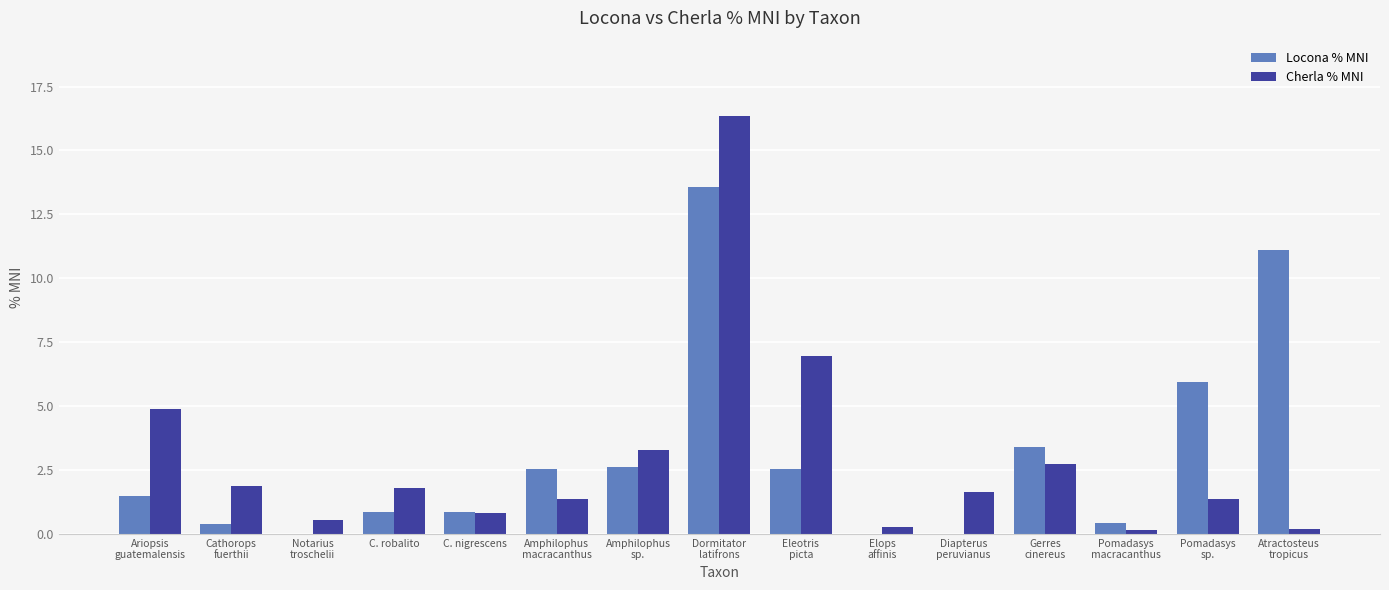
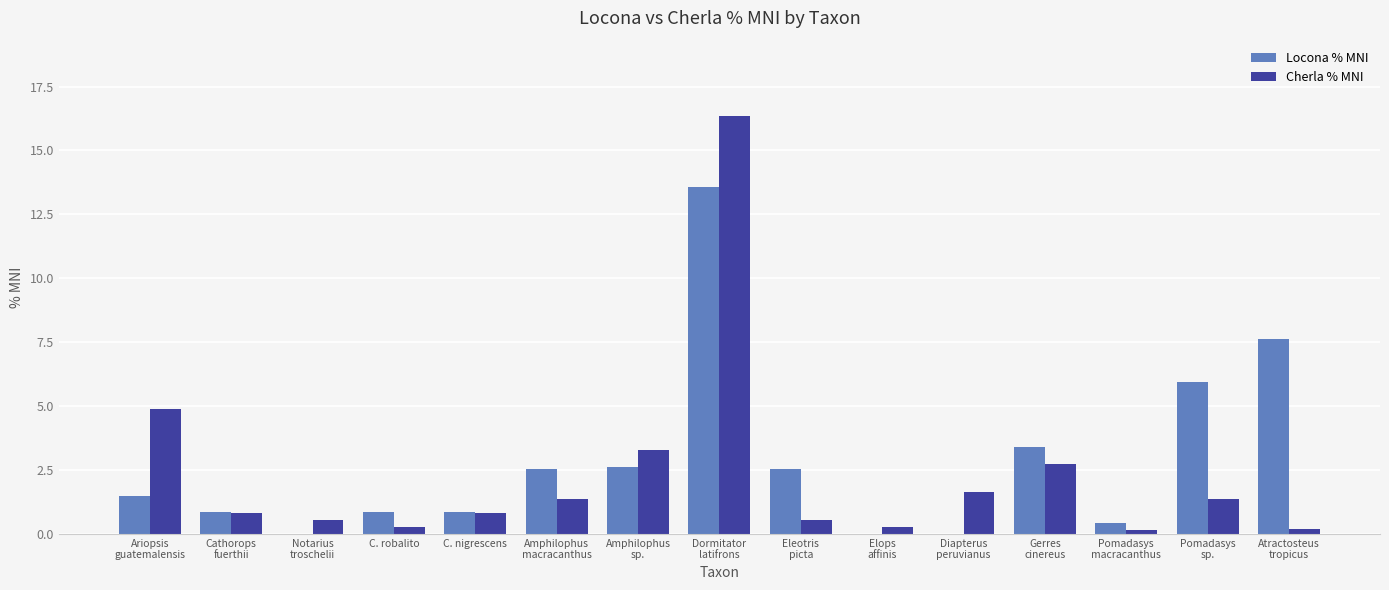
  {
    "Locona % MNI": {
      "Ariopsis guatemalensis": 1.5,
-     "Cathorops fuerthii": 0.4,
+     "Cathorops fuerthii": 0.9,
      "Notarius troschelii": 0.0,
      "C. robalito": 0.9,
      "C. nigrescens": 0.9,
      "Amphilophus macracanthus": 2.5,
      "Amphilophus sp.": 2.6,
      "Dormitator latifrons": 13.6,
      "Eleotris picta": 2.5,
      "Elops affinis": 0.0,
      "Diapterus peruvianus": 0.0,
      "Gerres cinereus": 3.4,
      "Pomadasys macracanthus": 0.4,
      "Pomadasys sp.": 5.9,
-     "Atractosteus tropicus": 11.1
+     "Atractosteus tropicus": 7.6
    },
    "Cherla % MNI": {
      "Ariopsis guatemalensis": 4.9,
-     "Cathorops fuerthii": 1.9,
+     "Cathorops fuerthii": 0.8,
      "Notarius troschelii": 0.5,
-     "C. robalito": 1.8,
+     "C. robalito": 0.3,
      "C. nigrescens": 0.8,
      "Amphilophus macracanthus": 1.4,
      "Amphilophus sp.": 3.3,
      "Dormitator latifrons": 16.4,
-     "Eleotris picta": 7.0,
+     "Eleotris picta": 0.5,
      "Elops affinis": 0.3,
      "Diapterus peruvianus": 1.6,
      "Gerres cinereus": 2.7,
      "Pomadasys macracanthus": 0.2,
      "Pomadasys sp.": 1.4,
      "Atractosteus tropicus": 0.2
    }
  }
